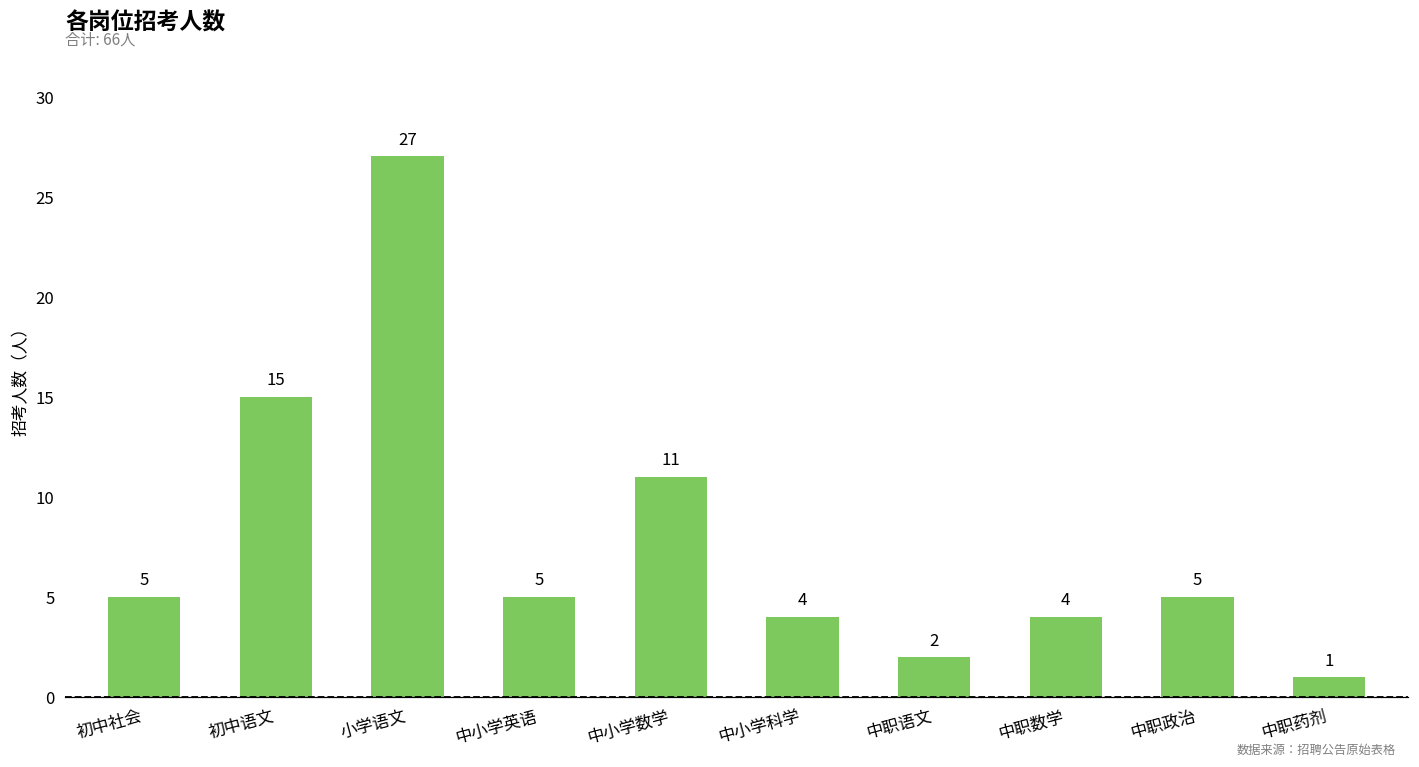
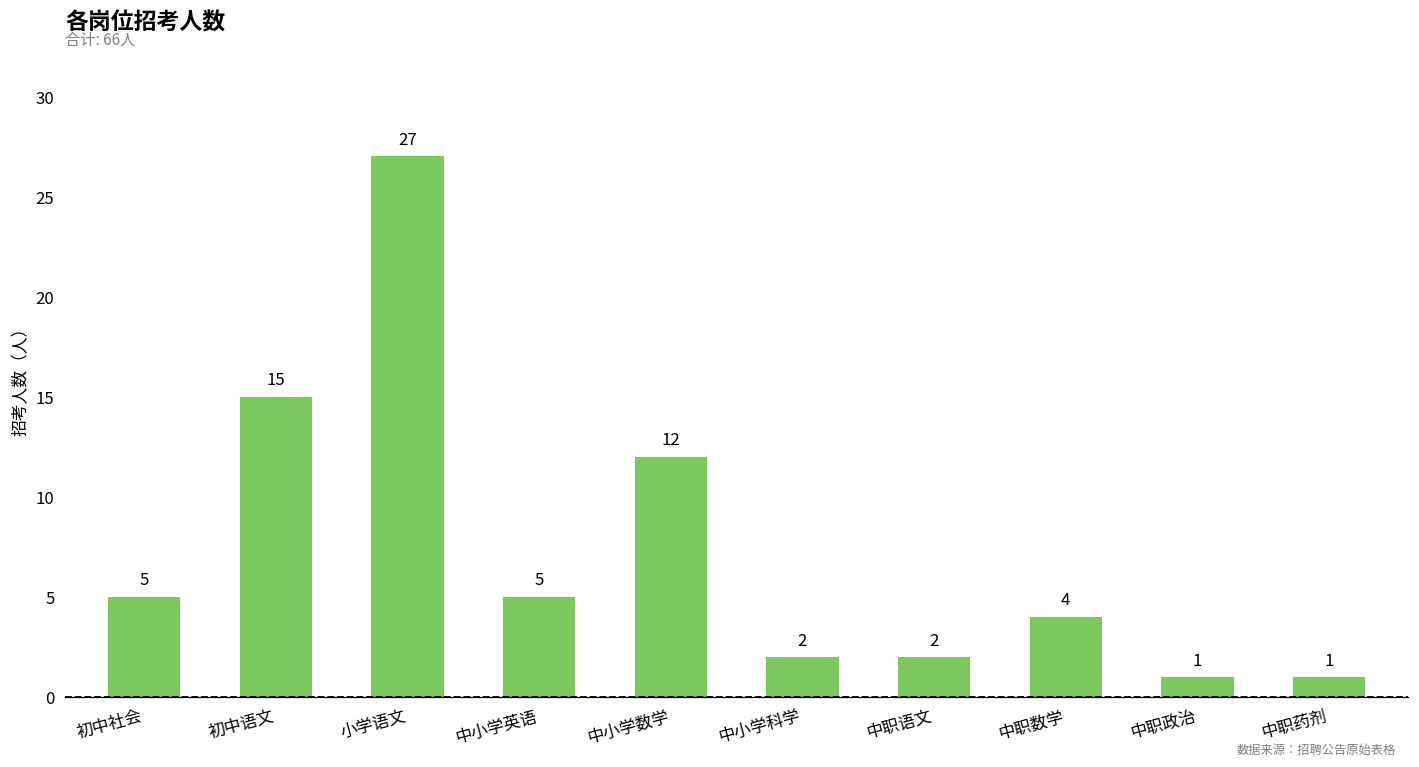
  {
    "初中社会": 5,
    "初中语文": 15,
    "小学语文": 27,
    "中小学英语": 5,
-   "中小学数学": 11,
-   "中小学科学": 4,
+   "中小学数学": 12,
+   "中小学科学": 2,
    "中职语文": 2,
    "中职数学": 4,
-   "中职政治": 5,
+   "中职政治": 1,
    "中职药剂": 1
  }
